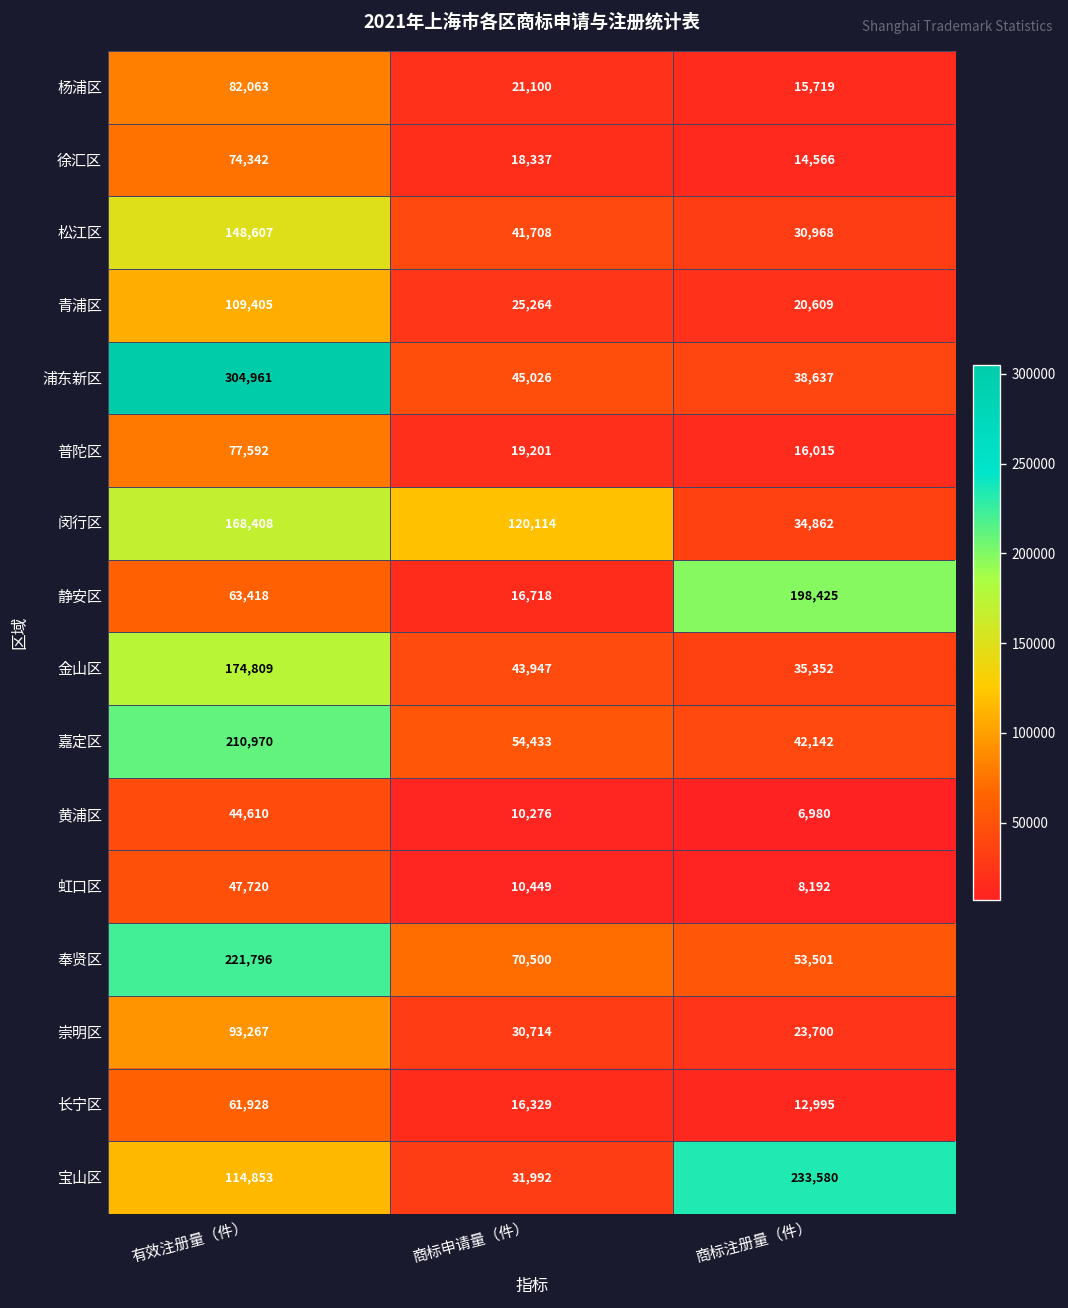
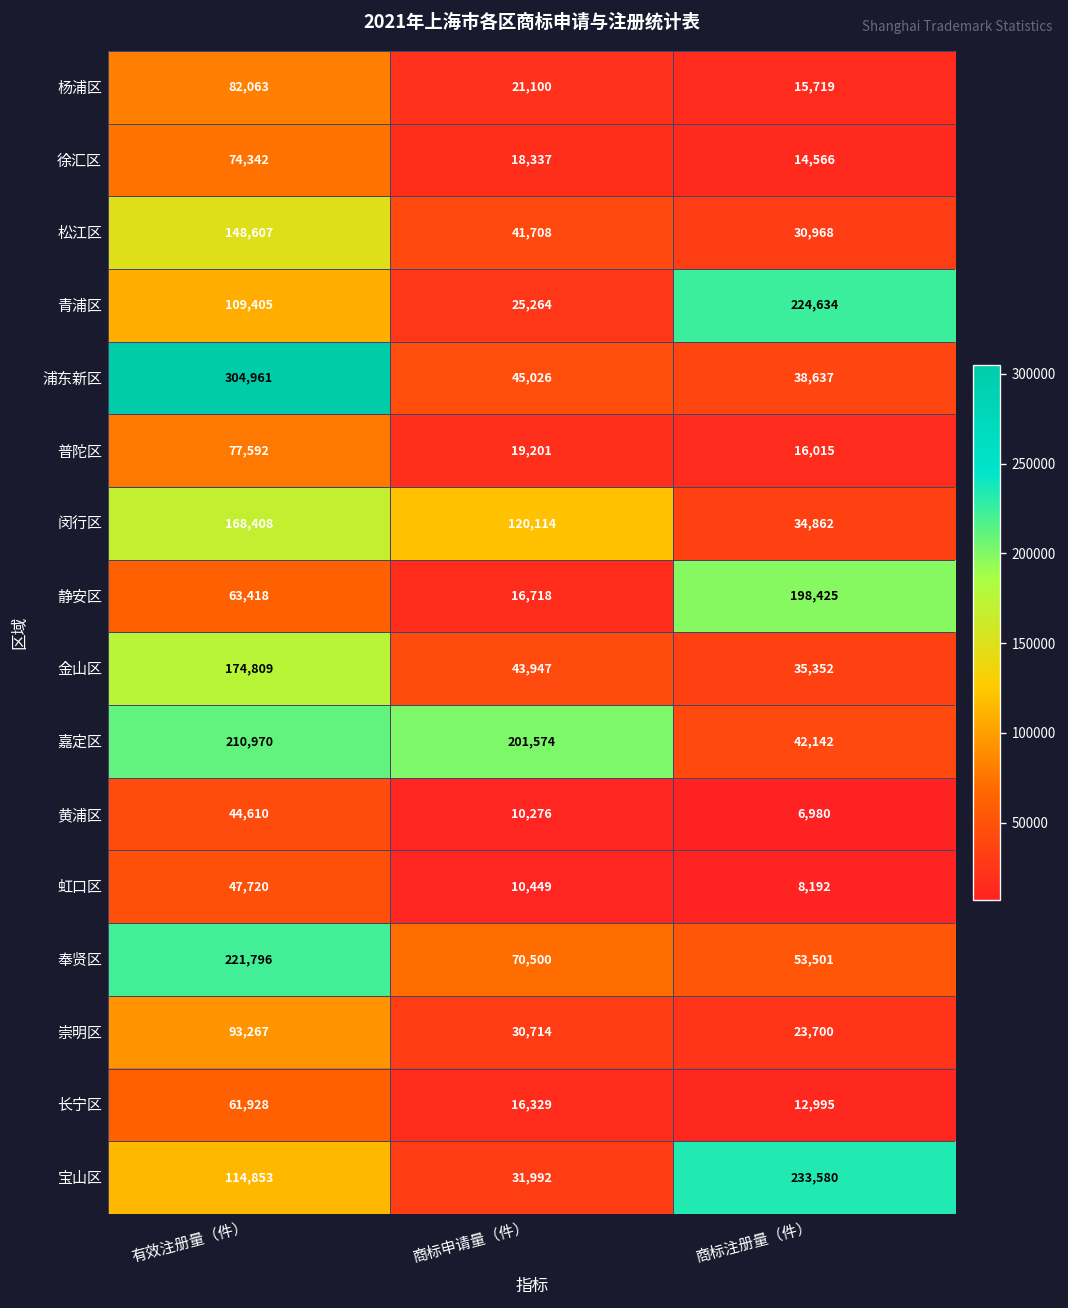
  {
    "杨浦区": {
      "有效注册量（件）": "82,063",
      "商标申请量（件）": "21,100",
      "商标注册量（件）": "15,719"
    },
    "徐汇区": {
      "有效注册量（件）": "74,342",
      "商标申请量（件）": "18,337",
      "商标注册量（件）": "14,566"
    },
    "松江区": {
      "有效注册量（件）": "148,607",
      "商标申请量（件）": "41,708",
      "商标注册量（件）": "30,968"
    },
    "青浦区": {
      "有效注册量（件）": "109,405",
      "商标申请量（件）": "25,264",
-     "商标注册量（件）": "20,609"
+     "商标注册量（件）": "224,634"
    },
    "浦东新区": {
      "有效注册量（件）": "304,961",
      "商标申请量（件）": "45,026",
      "商标注册量（件）": "38,637"
    },
    "普陀区": {
      "有效注册量（件）": "77,592",
      "商标申请量（件）": "19,201",
      "商标注册量（件）": "16,015"
    },
    "闵行区": {
      "有效注册量（件）": "168,408",
      "商标申请量（件）": "120,114",
      "商标注册量（件）": "34,862"
    },
    "静安区": {
      "有效注册量（件）": "63,418",
      "商标申请量（件）": "16,718",
      "商标注册量（件）": "198,425"
    },
    "金山区": {
      "有效注册量（件）": "174,809",
      "商标申请量（件）": "43,947",
      "商标注册量（件）": "35,352"
    },
    "嘉定区": {
      "有效注册量（件）": "210,970",
-     "商标申请量（件）": "54,433",
+     "商标申请量（件）": "201,574",
      "商标注册量（件）": "42,142"
    },
    "黄浦区": {
      "有效注册量（件）": "44,610",
      "商标申请量（件）": "10,276",
      "商标注册量（件）": "6,980"
    },
    "虹口区": {
      "有效注册量（件）": "47,720",
      "商标申请量（件）": "10,449",
      "商标注册量（件）": "8,192"
    },
    "奉贤区": {
      "有效注册量（件）": "221,796",
      "商标申请量（件）": "70,500",
      "商标注册量（件）": "53,501"
    },
    "崇明区": {
      "有效注册量（件）": "93,267",
      "商标申请量（件）": "30,714",
      "商标注册量（件）": "23,700"
    },
    "长宁区": {
      "有效注册量（件）": "61,928",
      "商标申请量（件）": "16,329",
      "商标注册量（件）": "12,995"
    },
    "宝山区": {
      "有效注册量（件）": "114,853",
      "商标申请量（件）": "31,992",
      "商标注册量（件）": "233,580"
    }
  }
